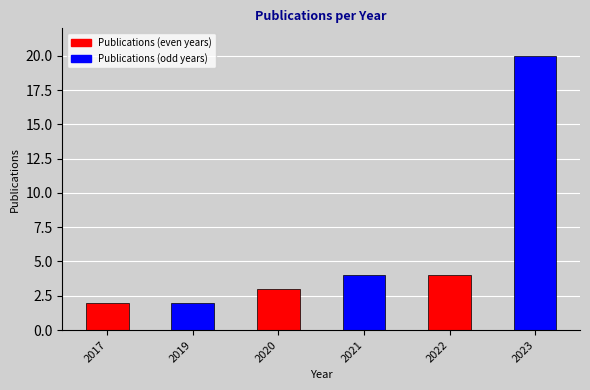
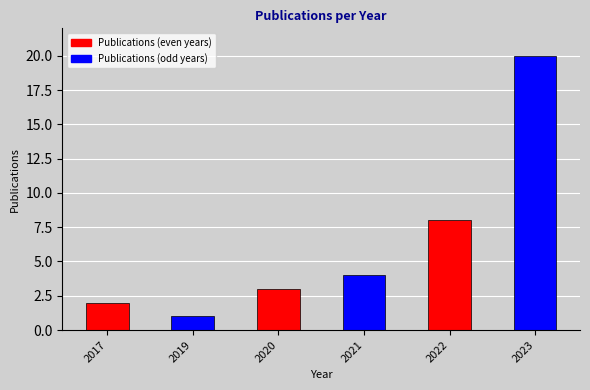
  {
    "2017": 2,
-   "2019": 2,
+   "2019": 1,
    "2020": 3,
    "2021": 4,
-   "2022": 4,
+   "2022": 8,
    "2023": 20
  }
